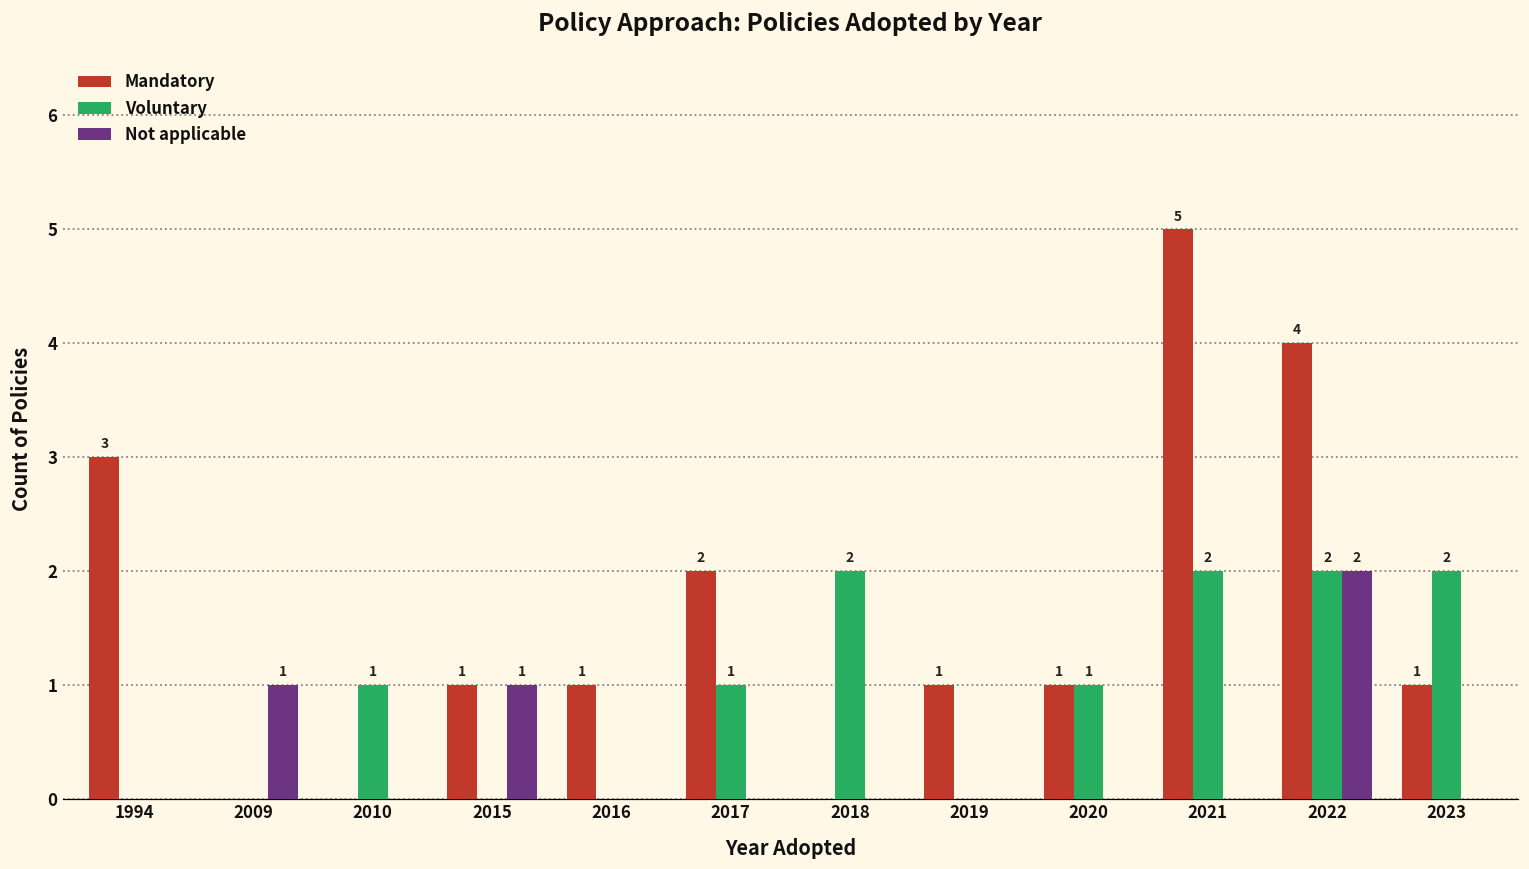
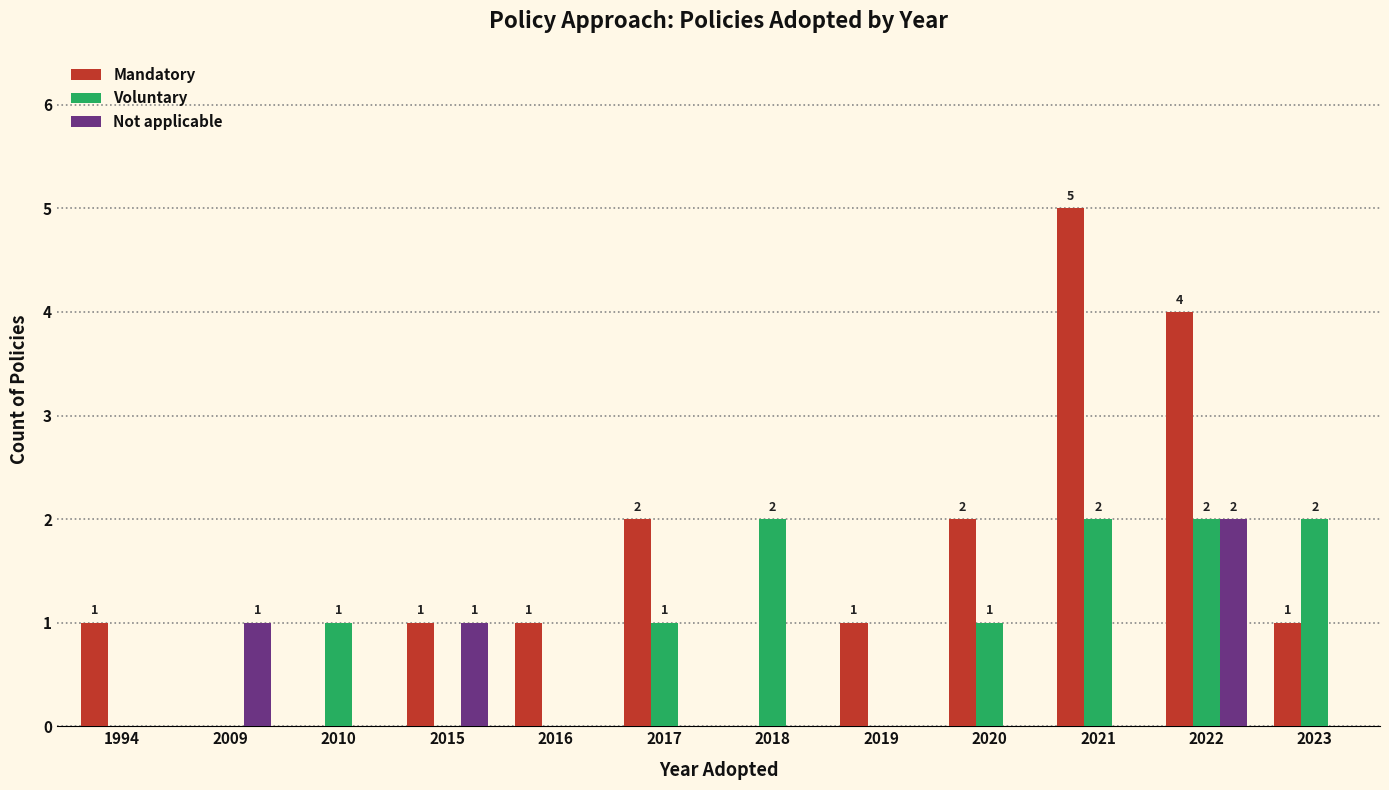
  {
    "Mandatory": {
-     "1994": 3,
+     "1994": 1,
      "2015": 1,
      "2016": 1,
      "2017": 2,
      "2019": 1,
-     "2020": 1,
+     "2020": 2,
      "2021": 5,
      "2022": 4,
      "2023": 1
    },
    "Voluntary": {
      "2010": 1,
      "2017": 1,
      "2018": 2,
      "2020": 1,
      "2021": 2,
      "2022": 2,
      "2023": 2
    },
    "Not applicable": {
      "2009": 1,
      "2015": 1,
      "2022": 2
    }
  }
